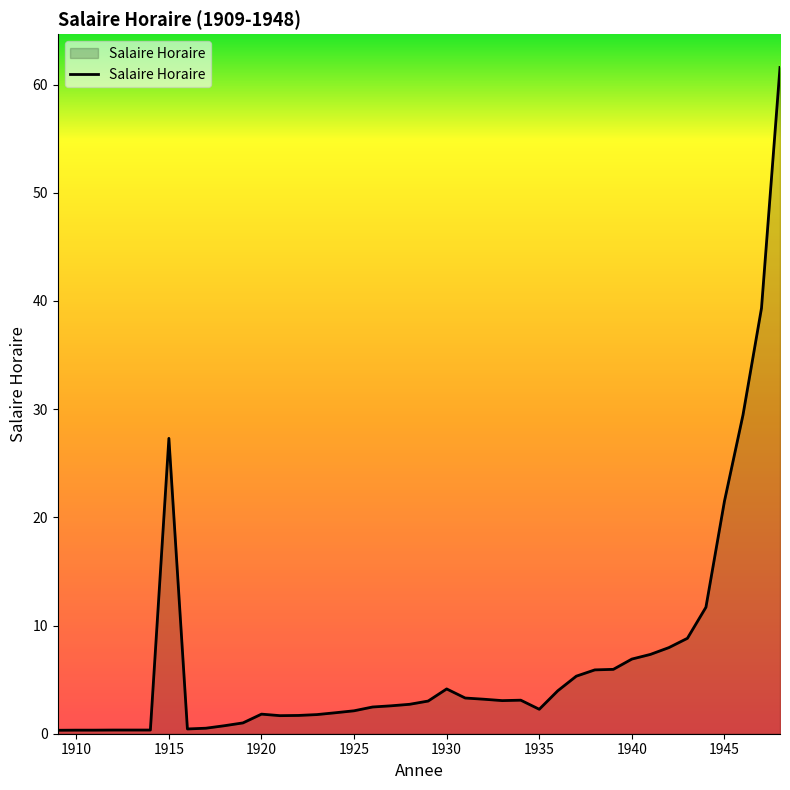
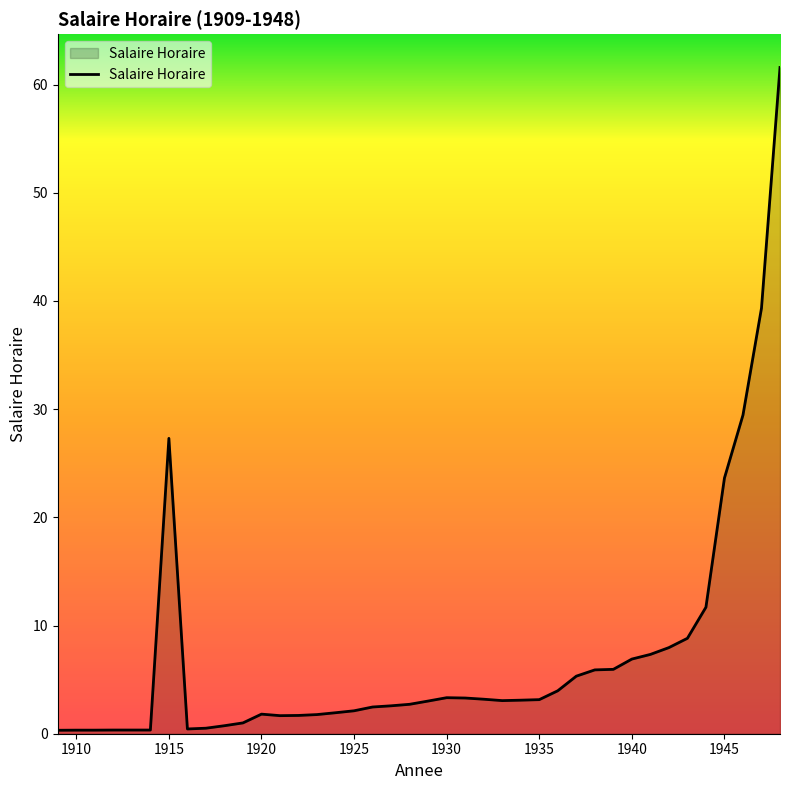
  {
    "1910": 0.3,
    "1915": 27.3,
    "1920": 1.8,
    "1925": 2.1,
-   "1930": 4.1,
-   "1935": 2.3,
+   "1930": 3.3,
+   "1935": 3.2,
    "1940": 6.9,
-   "1945": 21.5
+   "1945": 23.6
  }
